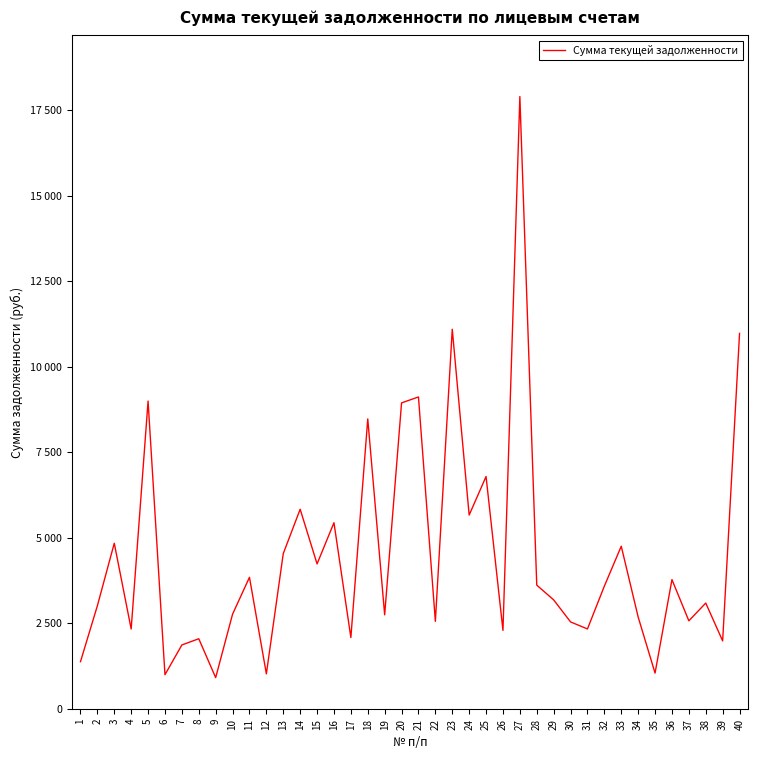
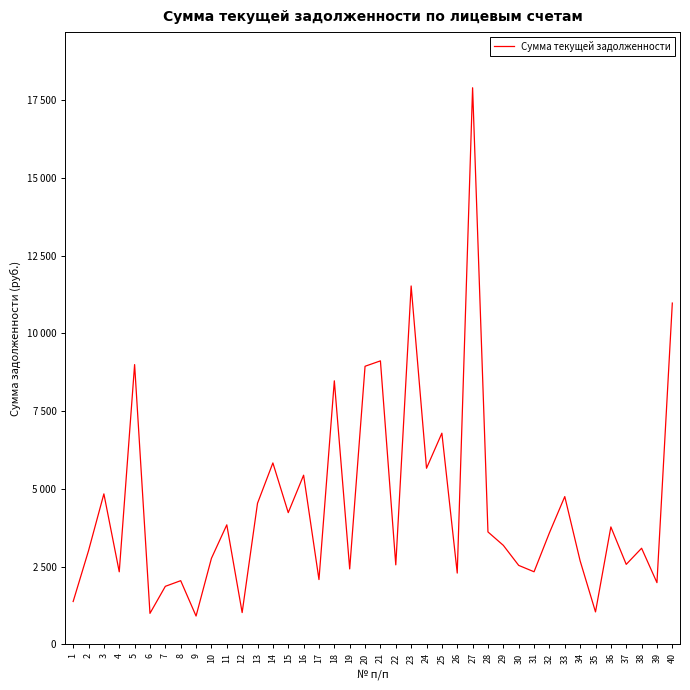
  {
    "1": 1400,
    "2": 3000,
    "3": 4800,
    "4": 2300,
    "5": 9000,
    "6": 1000,
    "7": 1900,
    "8": 2000,
    "9": 900,
    "10": 2800,
    "11": 3800,
    "12": 1000,
    "13": 4500,
    "14": 5800,
    "15": 4200,
    "16": 5400,
    "17": 2100,
    "18": 8500,
-   "19": 2700,
+   "19": 2400,
    "20": 8900,
    "21": 9100,
    "22": 2600,
-   "23": 11100,
+   "23": 11500,
    "24": 5700,
    "25": 6800,
    "26": 2300,
    "27": 17900,
    "28": 3600,
    "29": 3200,
    "30": 2500,
    "31": 2300,
    "32": 3600,
    "33": 4800,
    "34": 2700,
    "35": 1000,
    "36": 3800,
    "37": 2600,
    "38": 3100,
    "39": 2000,
    "40": 11000
  }
